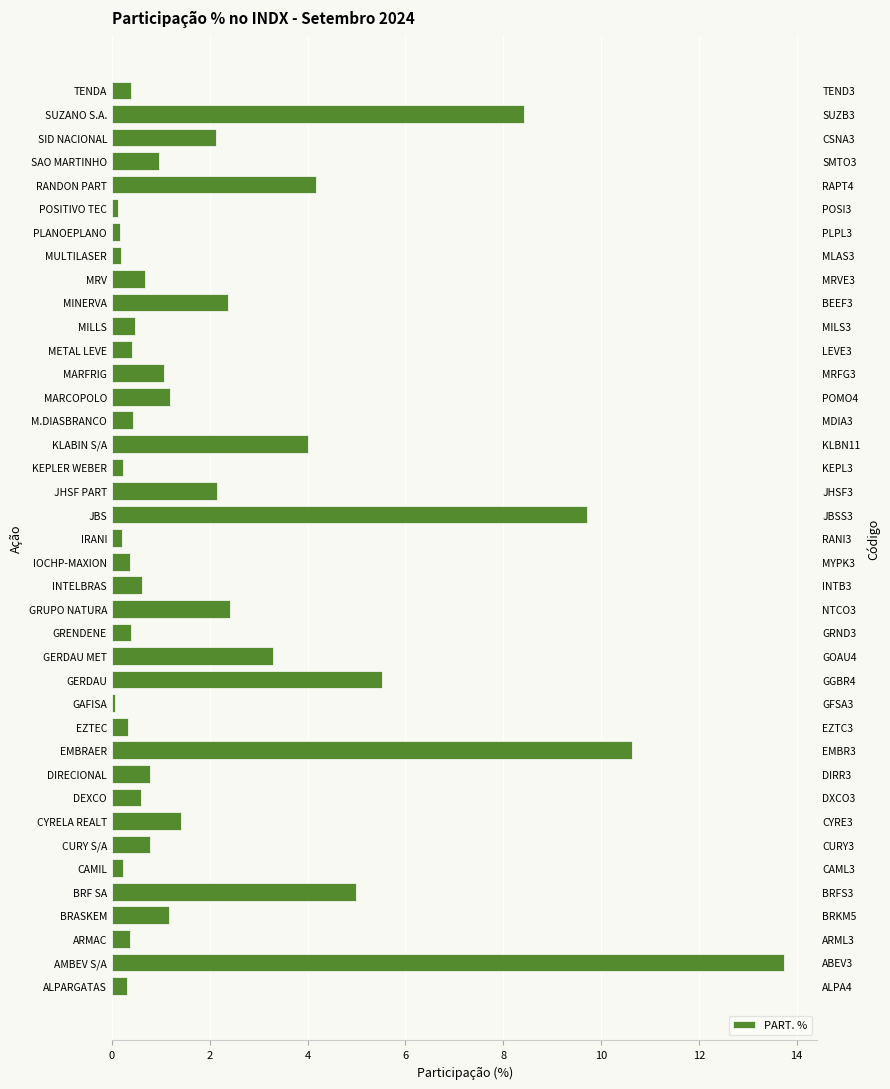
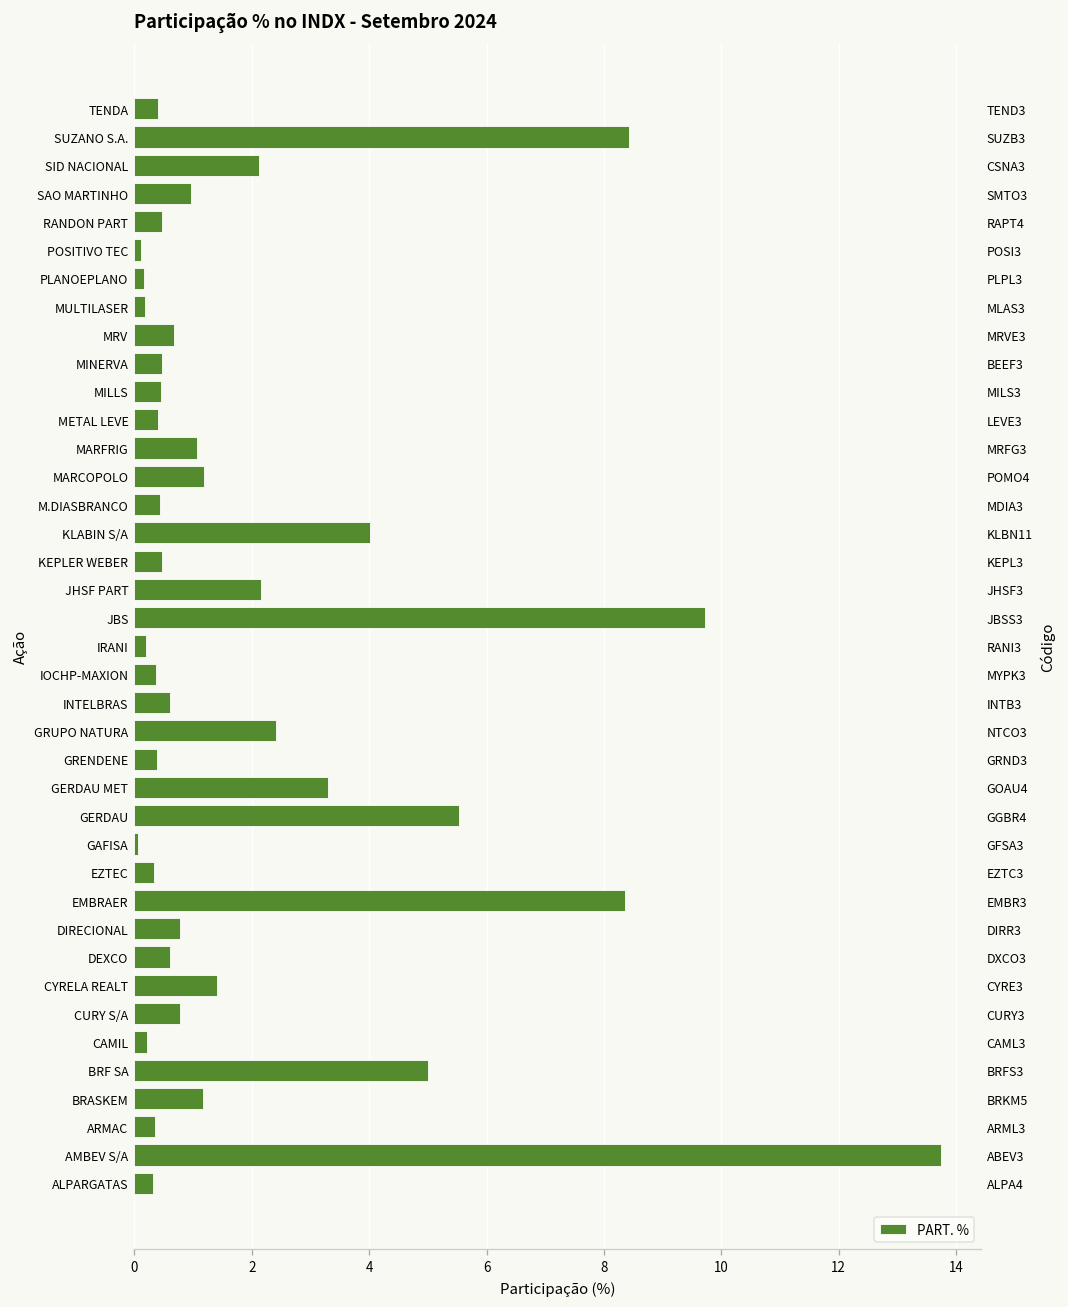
  {
    "TENDA": 0.4,
    "SUZANO S.A.": 8.4,
    "SID NACIONAL": 2.1,
    "SAO MARTINHO": 1.0,
-   "RANDON PART": 4.2,
+   "RANDON PART": 0.5,
    "POSITIVO TEC": 0.1,
    "PLANOEPLANO": 0.2,
    "MULTILASER": 0.2,
    "MRV": 0.7,
-   "MINERVA": 2.4,
+   "MINERVA": 0.5,
    "MILLS": 0.5,
    "METAL LEVE": 0.4,
    "MARFRIG": 1.1,
    "MARCOPOLO": 1.2,
    "M.DIASBRANCO": 0.4,
    "KLABIN S/A": 4.0,
-   "KEPLER WEBER": 0.2,
+   "KEPLER WEBER": 0.5,
    "JHSF PART": 2.2,
    "JBS": 9.7,
    "IRANI": 0.2,
    "IOCHP-MAXION": 0.4,
    "INTELBRAS": 0.6,
    "GRUPO NATURA": 2.4,
    "GRENDENE": 0.4,
    "GERDAU MET": 3.3,
    "GERDAU": 5.5,
    "GAFISA": 0.1,
    "EZTEC": 0.3,
-   "EMBRAER": 10.6,
+   "EMBRAER": 8.4,
    "DIRECIONAL": 0.8,
    "DEXCO": 0.6,
    "CYRELA REALT": 1.4,
    "CURY S/A": 0.8,
    "CAMIL": 0.2,
    "BRF SA": 5.0,
    "BRASKEM": 1.2,
    "ARMAC": 0.4,
    "AMBEV S/A": 13.7,
    "ALPARGATAS": 0.3
  }
